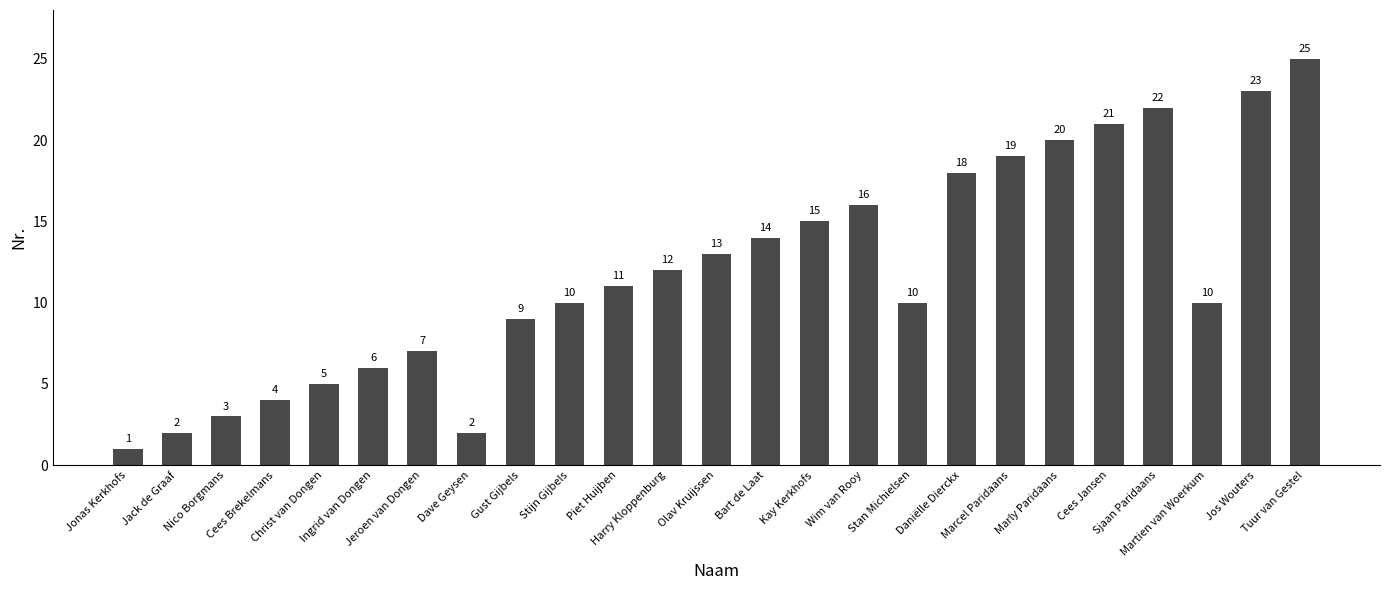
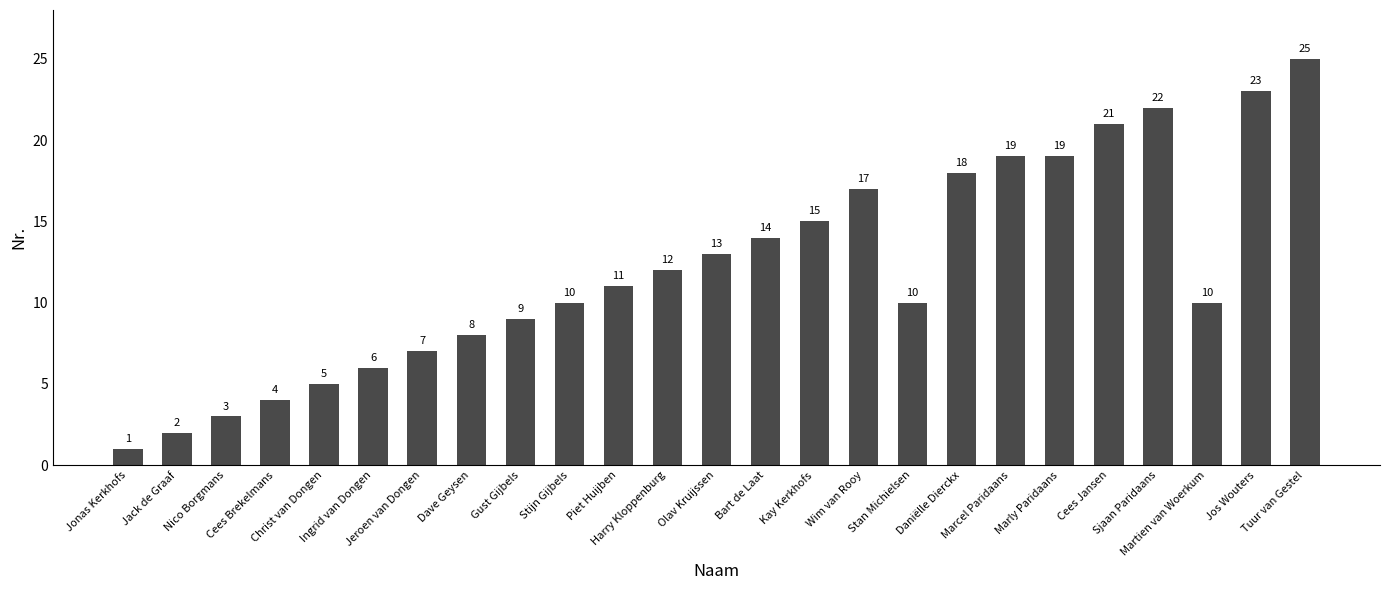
  {
    "Jonas Kerkhofs": 1,
    "Jack de Graaf": 2,
    "Nico Borgmans": 3,
    "Cees Brekelmans": 4,
    "Christ van Dongen": 5,
    "Ingrid van Dongen": 6,
    "Jeroen van Dongen": 7,
-   "Dave Geysen": 2,
+   "Dave Geysen": 8,
    "Gust Gijbels": 9,
    "Stijn Gijbels": 10,
    "Piet Huijben": 11,
    "Harry Kloppenburg": 12,
    "Olav Kruijssen": 13,
    "Bart de Laat": 14,
    "Kay Kerkhofs": 15,
-   "Wim van Rooy": 16,
+   "Wim van Rooy": 17,
    "Stan Michielsen": 10,
    "Daniëlle Dierckx": 18,
    "Marcel Paridaans": 19,
-   "Marly Paridaans": 20,
+   "Marly Paridaans": 19,
    "Cees Jansen": 21,
    "Sjaan Paridaans": 22,
    "Martien van Woerkum": 10,
    "Jos Wouters": 23,
    "Tuur van Gestel": 25
  }
